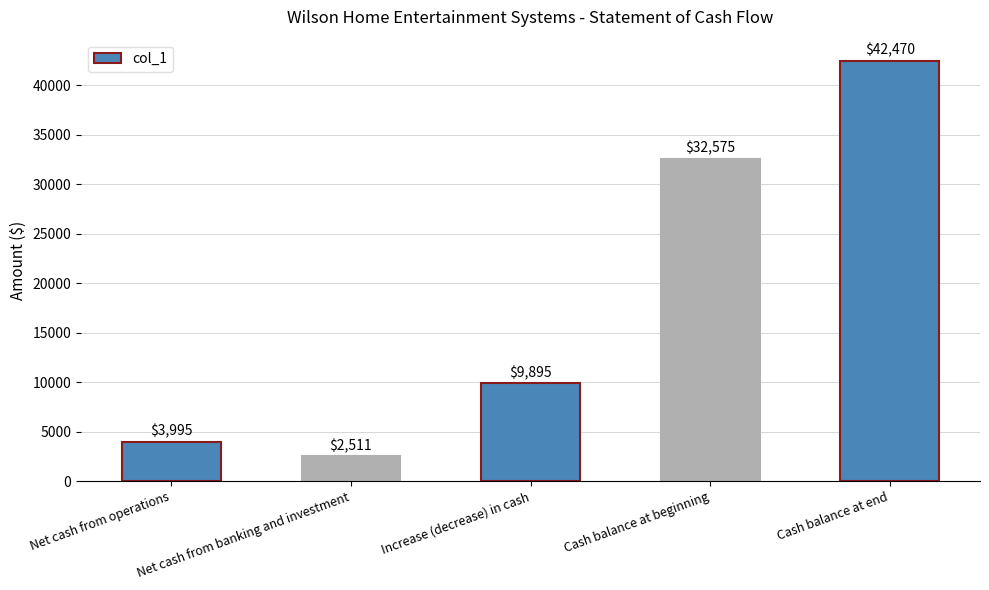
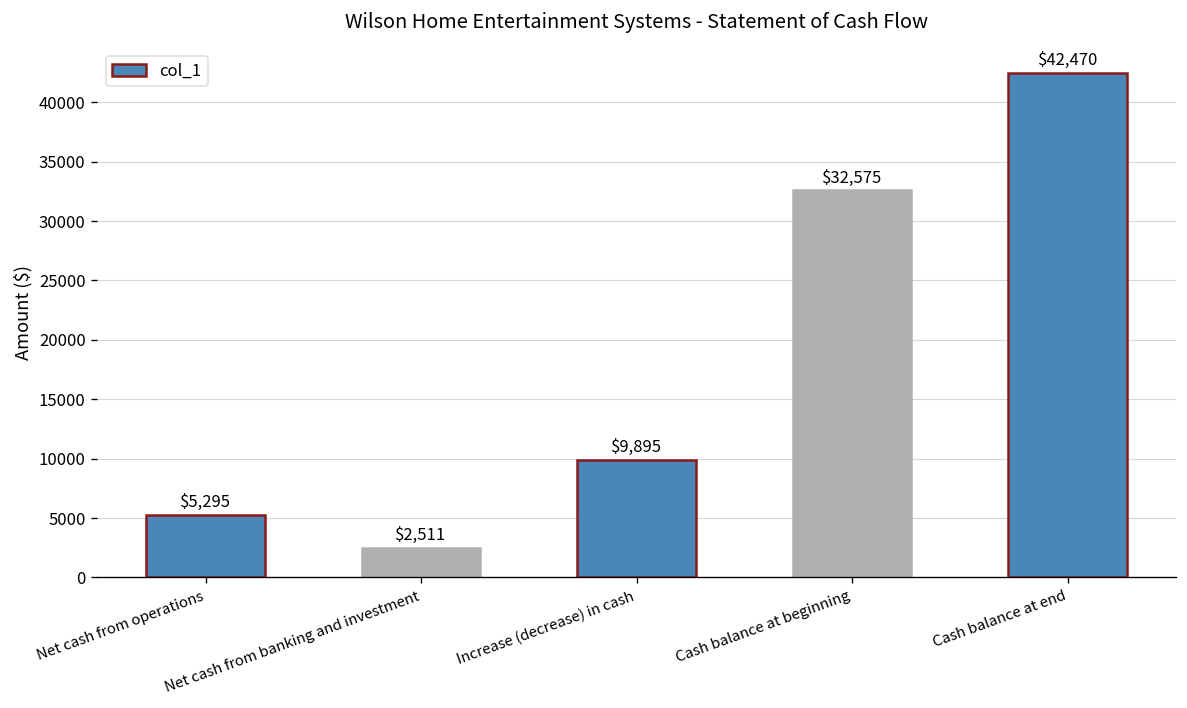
  {
-   "Net cash from operations": "$3,995",
+   "Net cash from operations": "$5,295",
    "Net cash from banking and investment": "$2,511",
    "Increase (decrease) in cash": "$9,895",
    "Cash balance at beginning": "$32,575",
    "Cash balance at end": "$42,470"
  }
